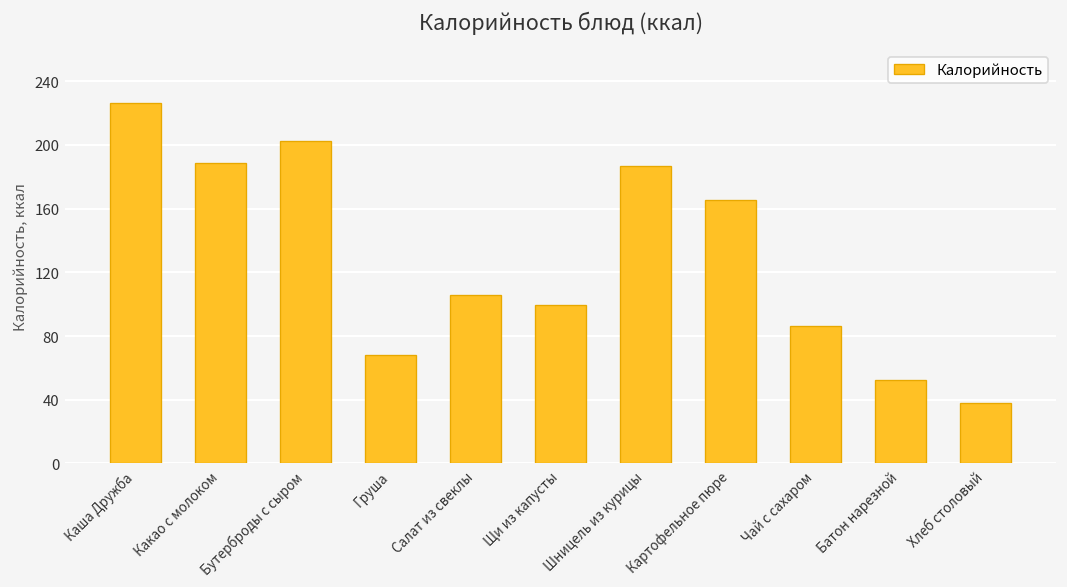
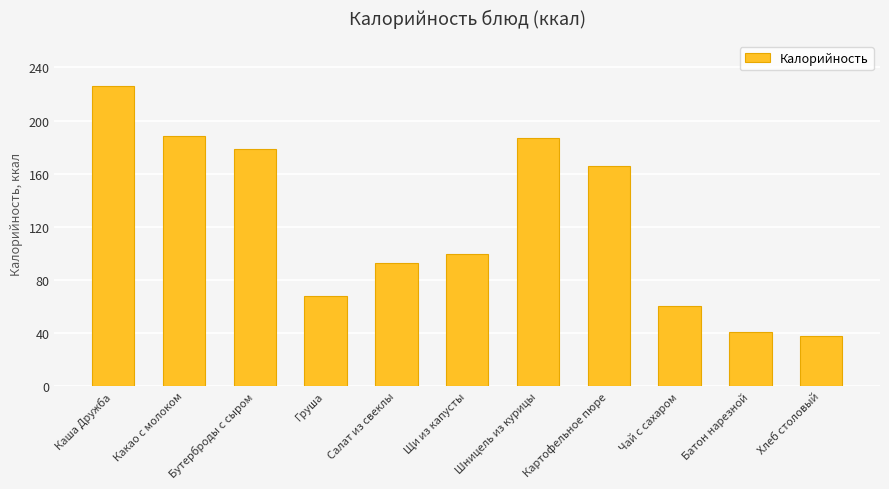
  {
    "Каша Дружба": 226,
    "Какао с молоком": 188,
-   "Бутерброды с сыром": 203,
+   "Бутерброды с сыром": 178,
    "Груша": 68,
-   "Салат из свеклы": 106,
+   "Салат из свеклы": 93,
    "Щи из капусты": 99,
    "Шницель из курицы": 187,
    "Картофельное пюре": 166,
-   "Чай с сахаром": 86,
-   "Батон нарезной": 52,
+   "Чай с сахаром": 60,
+   "Батон нарезной": 41,
    "Хлеб столовый": 38
  }
